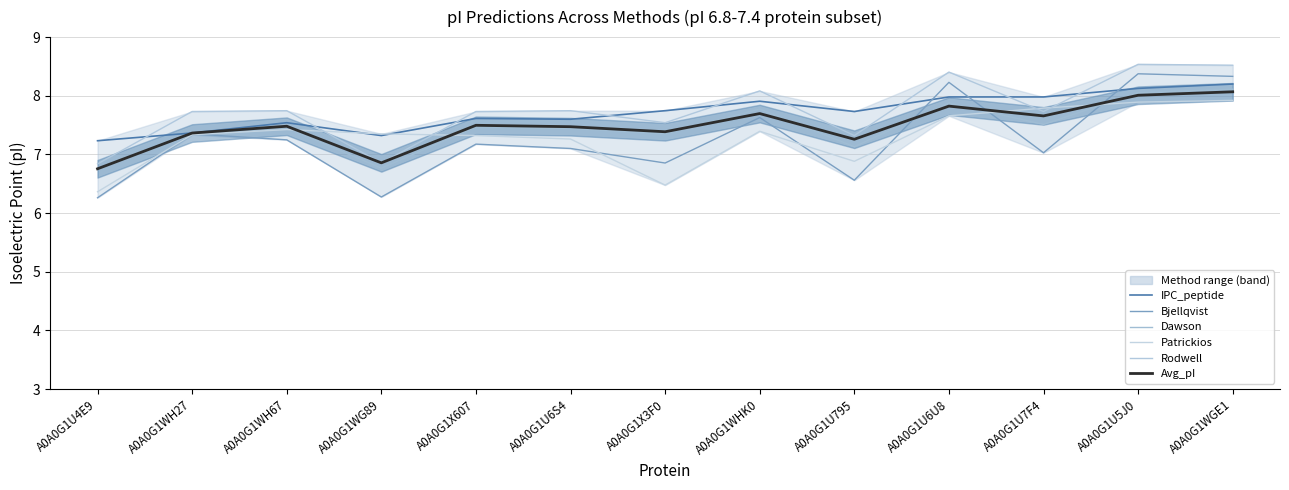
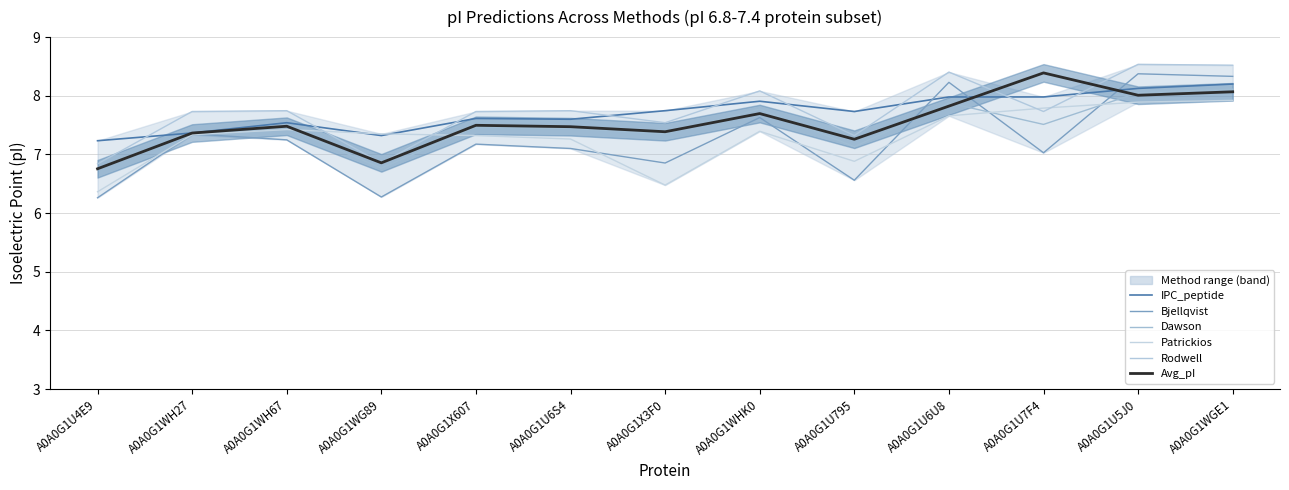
  {
    "Avg_pI": {
      "A0A0G1WHK0": 7.7,
      "A0A0G1U795": 7.3,
      "A0A0G1U6U8": 7.8,
-     "A0A0G1U7F4": 7.7,
+     "A0A0G1U7F4": 8.4,
      "A0A0G1U5J0": 8.0,
      "A0A0G1WGE1": 8.1
    }
  }
